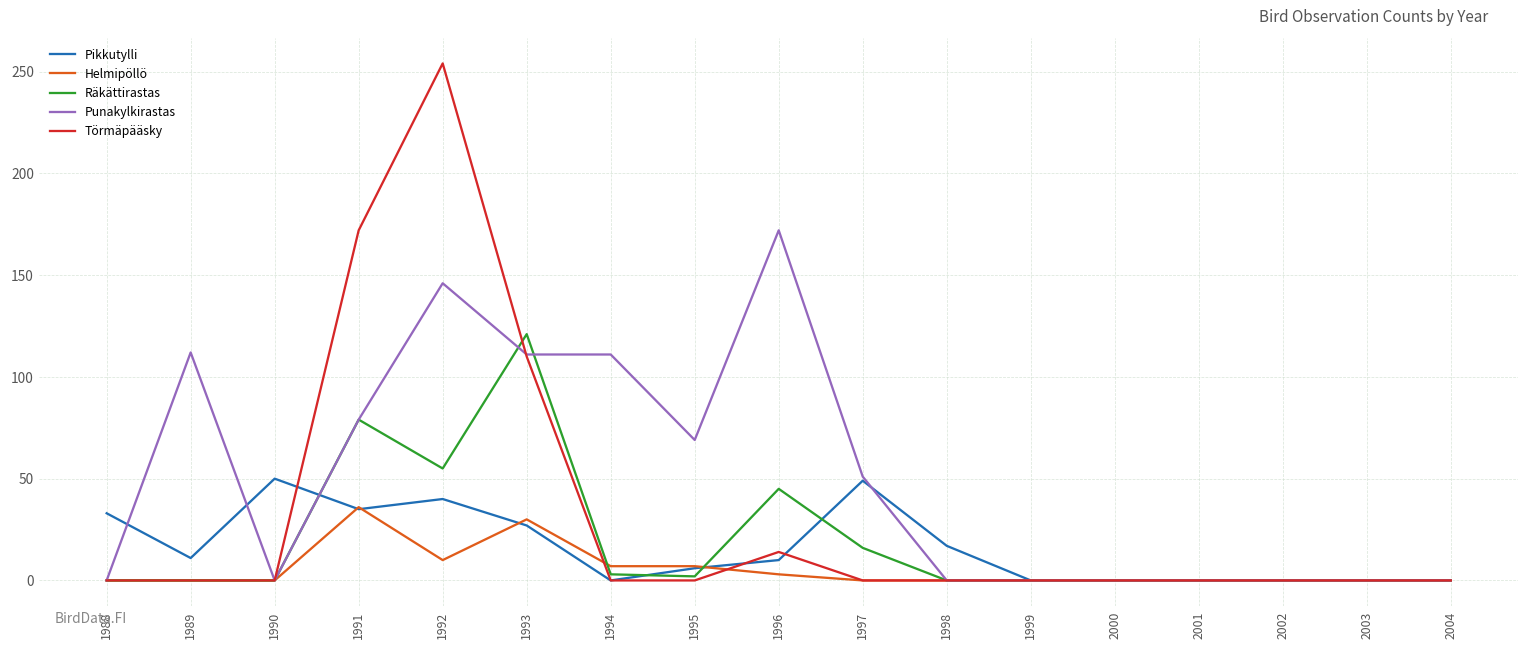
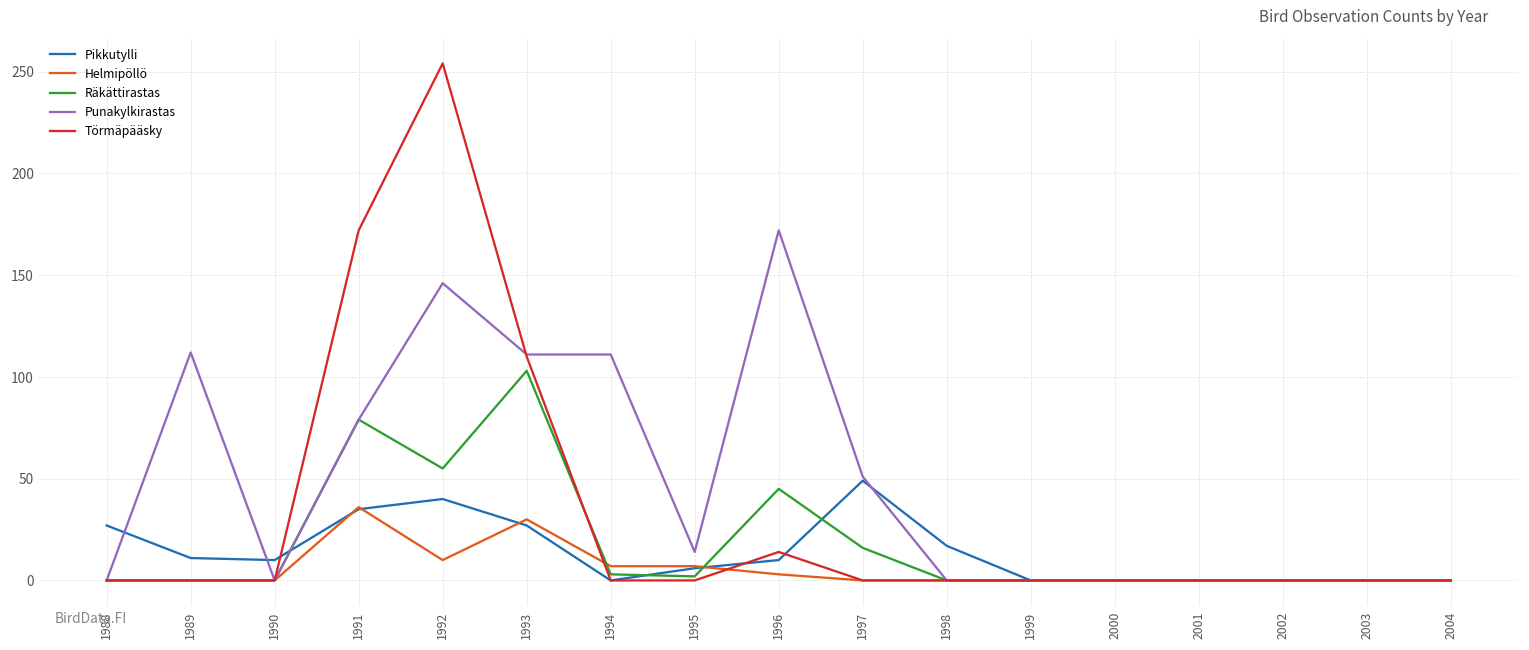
  {
    "Pikkutylli": {
-     "1988": 33,
+     "1988": 27,
      "1989": 11,
-     "1990": 50,
+     "1990": 10,
      "1992": 40,
      "1993": 27,
      "1996": 10,
      "1997": 49,
      "1998": 17
    },
    "Räkättirastas": {
      "1992": 55,
-     "1993": 121,
+     "1993": 103,
      "1994": 3,
      "1995": 2,
      "1996": 45,
      "1997": 16
    },
    "Punakylkirastas": {
      "1989": 112,
      "1992": 146,
      "1994": 111,
-     "1995": 69,
+     "1995": 14,
      "1996": 172,
      "1997": 51
    }
  }
